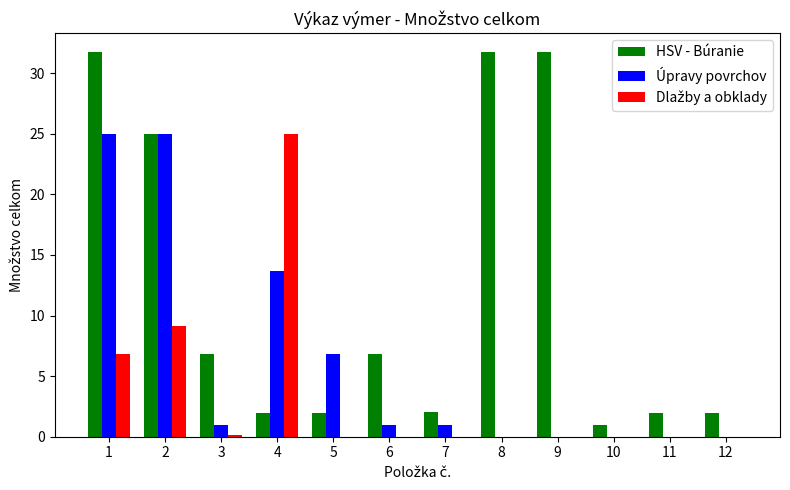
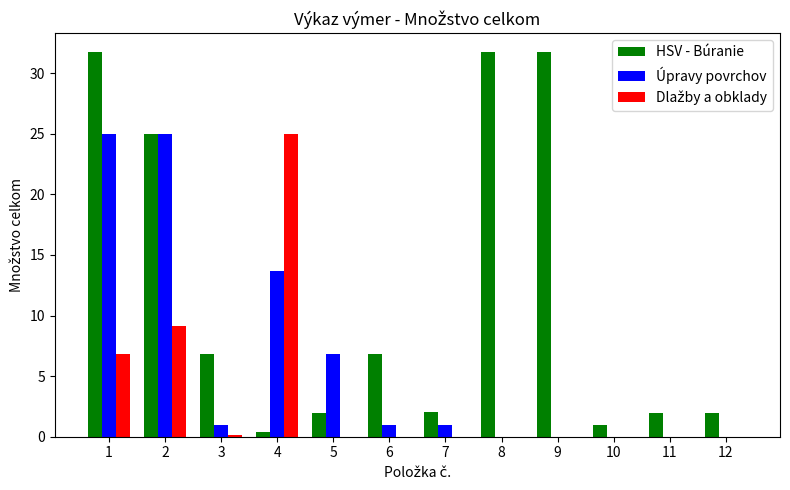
  {
    "HSV - Búranie": {
      "1": 31.8,
      "2": 25.0,
      "3": 6.8,
-     "4": 2.0,
+     "4": 0.4,
      "5": 2.0,
      "6": 6.8,
      "7": 2.0,
      "8": 31.8,
      "9": 31.8,
      "10": 1.0,
      "11": 2.0,
      "12": 2.0
    },
    "Úpravy povrchov": {
      "1": 25.0,
      "2": 25.0,
      "3": 1.0,
      "4": 13.6,
      "5": 6.8,
      "6": 1.0,
      "7": 1.0,
      "8": 0.0,
      "9": 0.0,
      "10": 0.0,
      "11": 0.0,
      "12": 0.0
    },
    "Dlažby a obklady": {
      "1": 6.8,
      "2": 9.1,
      "4": 25.0,
      "5": 0.0,
      "6": 0.0,
      "7": 0.0,
      "8": 0.0,
      "9": 0.0,
      "10": 0.0,
      "11": 0.0,
      "12": 0.0
    }
  }
